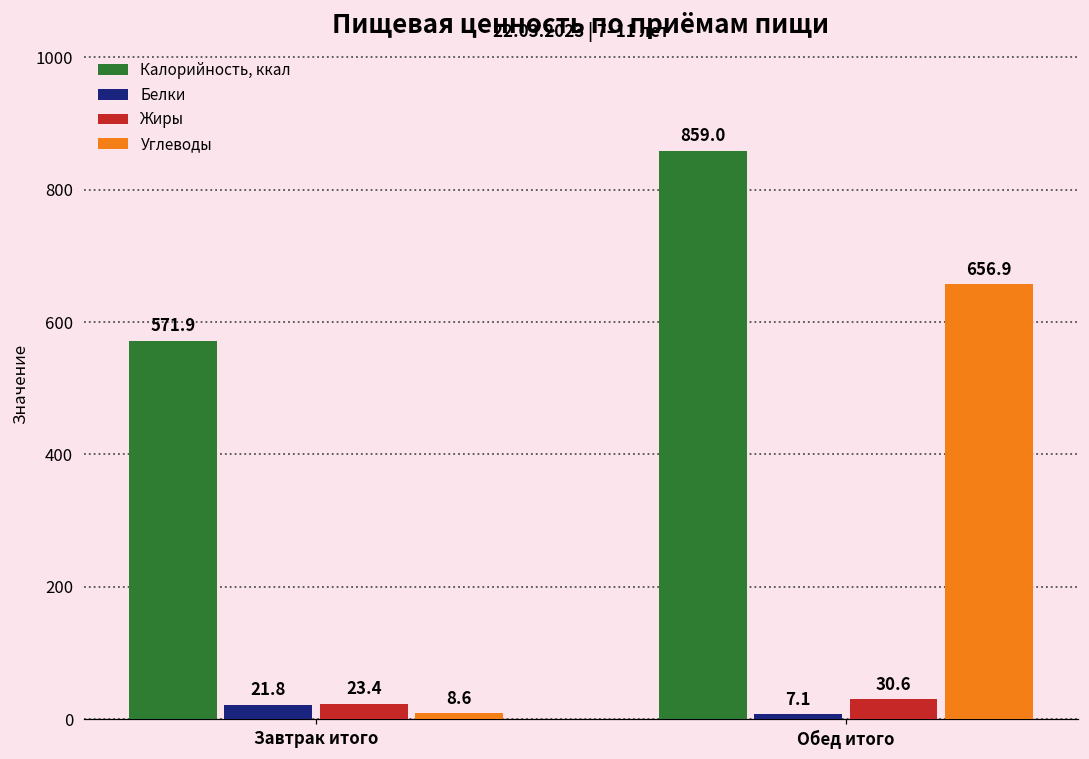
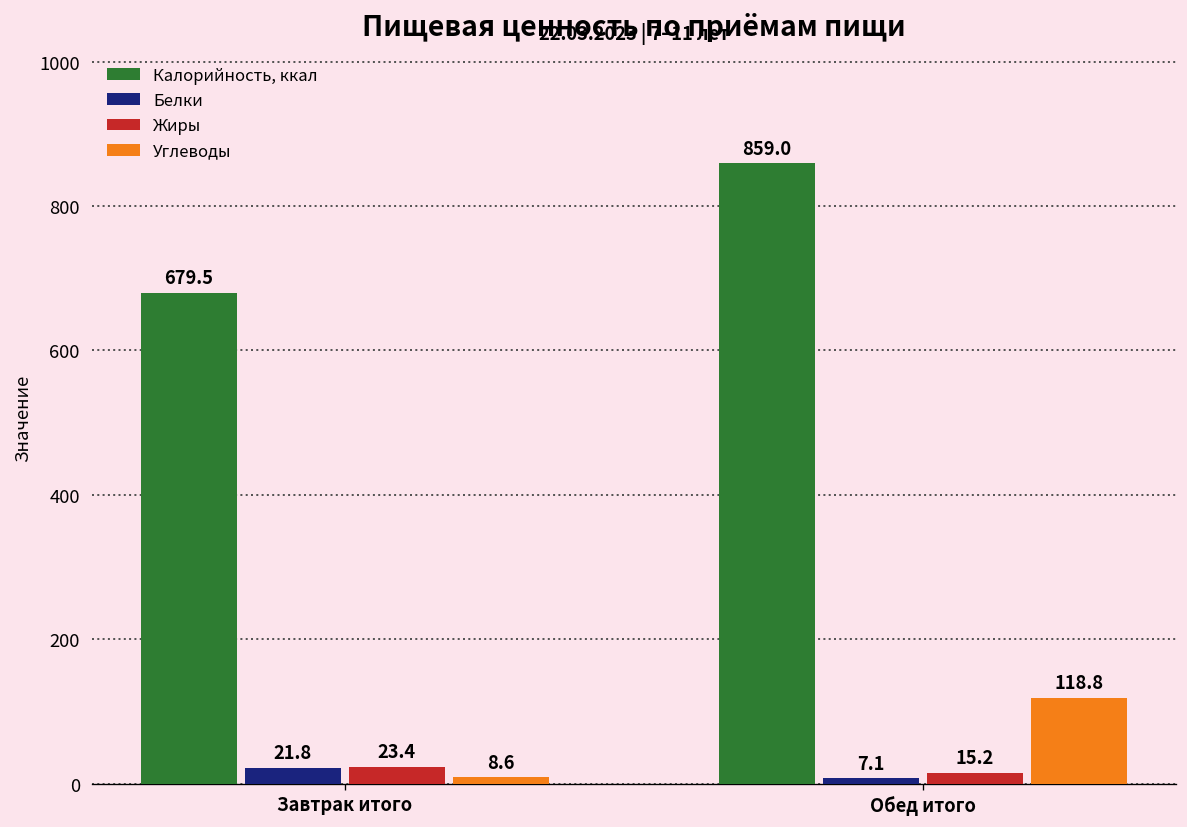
  {
    "Калорийность, ккал": {
-     "Завтрак итого": 571.9,
+     "Завтрак итого": 679.5,
      "Обед итого": 859.0
    },
    "Белки": {
      "Завтрак итого": 21.8,
      "Обед итого": 7.1
    },
    "Жиры": {
      "Завтрак итого": 23.4,
-     "Обед итого": 30.6
+     "Обед итого": 15.2
    },
    "Углеводы": {
      "Завтрак итого": 8.6,
-     "Обед итого": 656.9
+     "Обед итого": 118.8
    }
  }
